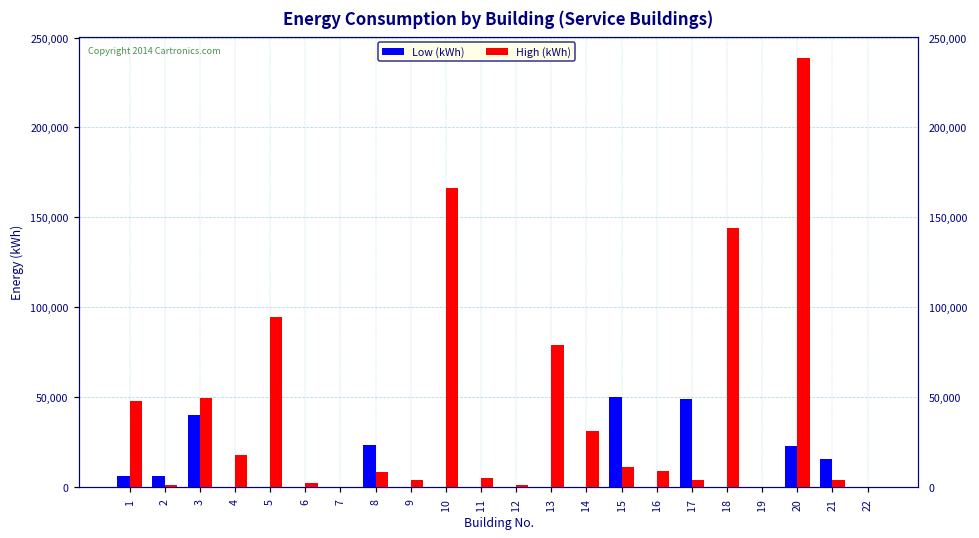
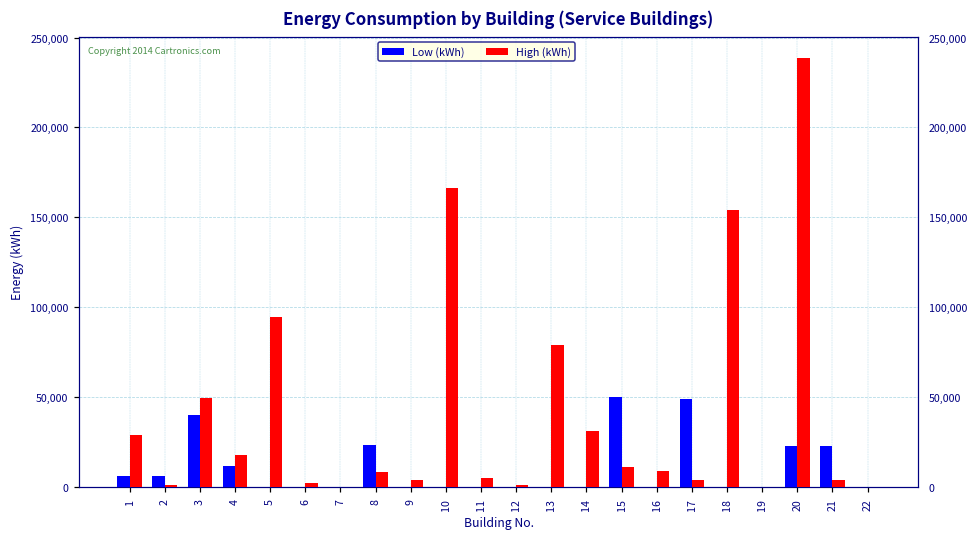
  {
    "Low (kWh)": {
      "1": "6,000",
      "2": "6,000",
      "3": "40,000",
-     "4": "0",
+     "4": "12,000",
      "5": "0",
      "6": "0",
      "7": "0",
      "8": "23,000",
      "9": "0",
      "10": "0",
      "11": "0",
      "12": "0",
      "13": "0",
      "14": "0",
      "15": "50,000",
      "16": "0",
      "17": "49,000",
      "18": "0",
      "19": "0",
      "20": "23,000",
-     "21": "16,000",
+     "21": "23,000",
      "22": "0"
    },
    "High (kWh)": {
-     "1": "48,000",
+     "1": "29,000",
      "3": "49,000",
      "4": "18,000",
      "5": "94,000",
      "6": "2,000",
      "7": "0",
      "8": "8,000",
      "9": "4,000",
      "10": "166,000",
      "11": "5,000",
      "13": "79,000",
      "14": "31,000",
      "15": "11,000",
      "16": "9,000",
      "17": "4,000",
-     "18": "144,000",
+     "18": "154,000",
      "19": "0",
      "20": "239,000",
      "21": "4,000",
      "22": "0"
    }
  }
